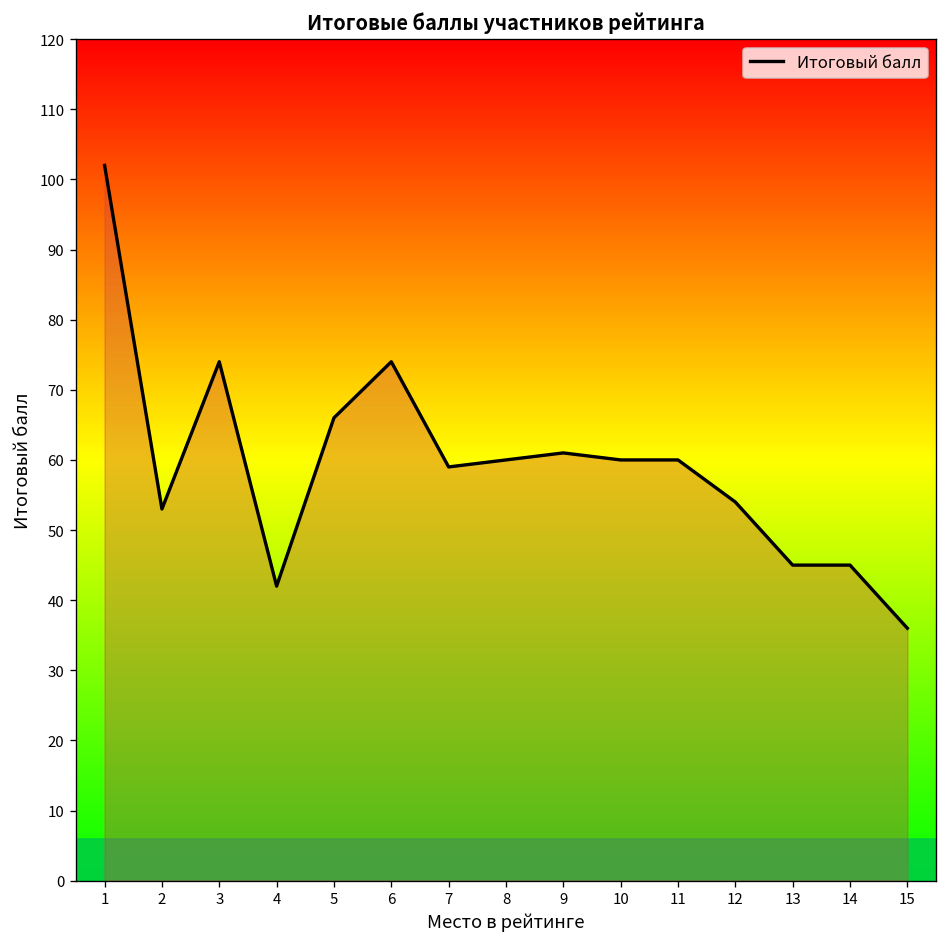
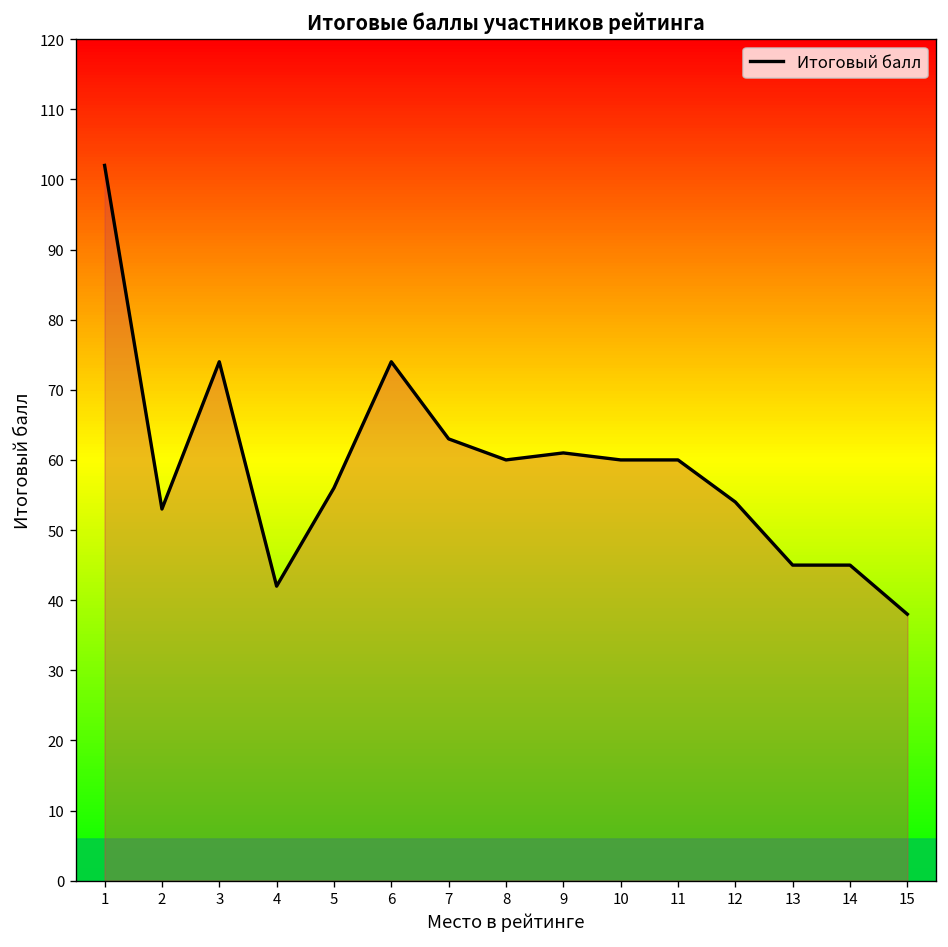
  {
    "Итоговый балл": {
      "1": 102,
      "2": 53,
      "3": 74,
      "4": 42,
-     "5": 66,
+     "5": 56,
      "6": 74,
-     "7": 59,
+     "7": 63,
      "8": 60,
      "9": 61,
      "10": 60,
      "11": 60,
      "12": 54,
      "13": 45,
      "14": 45,
-     "15": 36
+     "15": 38
    }
  }
